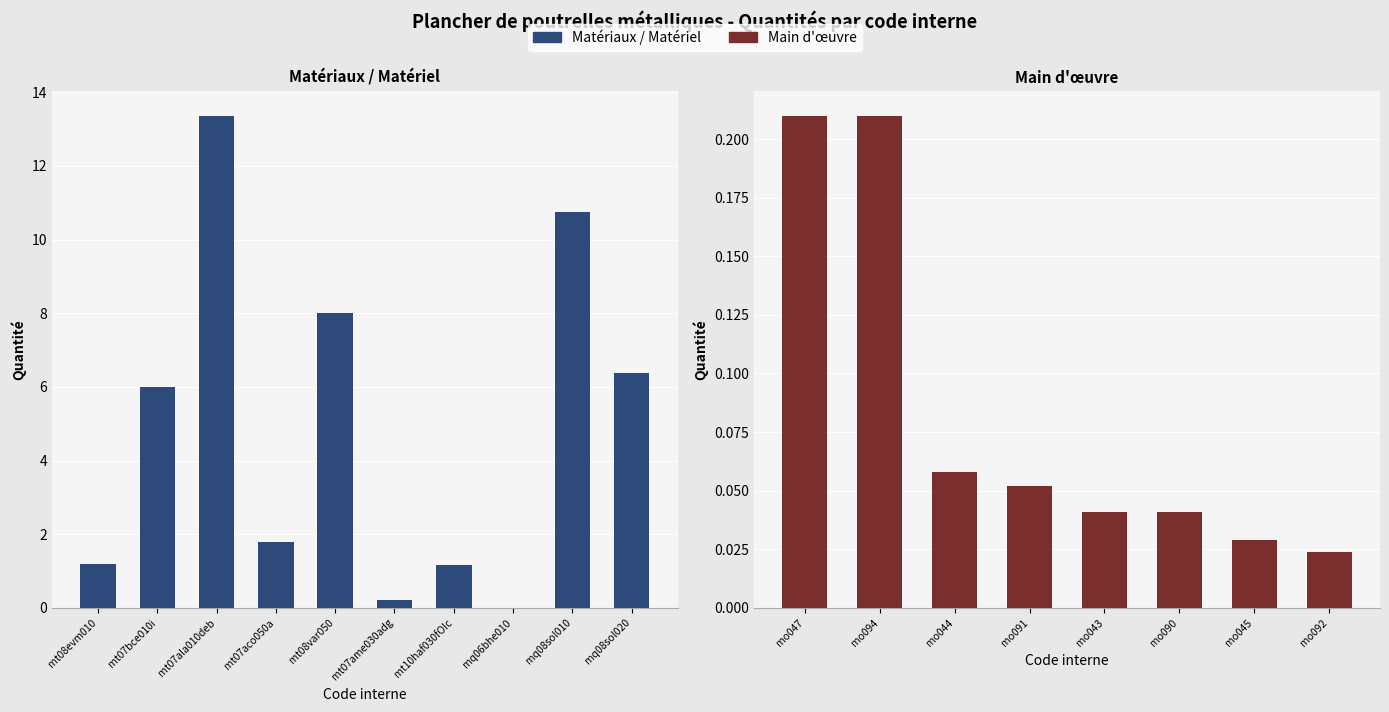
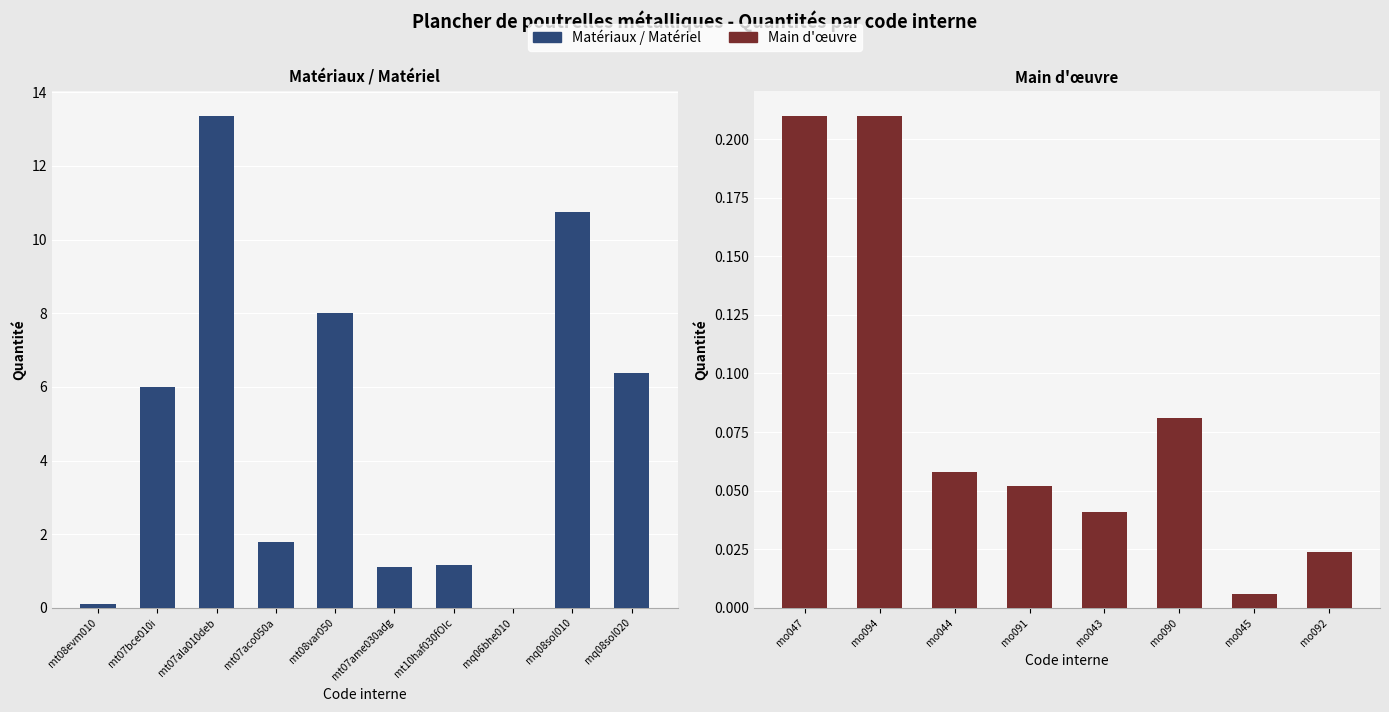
  {
    "Matériaux / Matériel": {
-     "mt08evm010": 1.2,
+     "mt08evm010": 0.1,
      "mt07bce010i": 6.0,
      "mt07ala010deb": 13.4,
      "mt07aco050a": 1.8,
      "mt08var050": 8.0,
-     "mt07ame030adg": 0.2,
+     "mt07ame030adg": 1.1,
      "mt10haf030fOIc": 1.2,
      "mq08sol010": 10.7,
      "mq08sol020": 6.4
    },
    "Main d'œuvre": {
      "mo047": 0.210,
      "mo094": 0.210,
      "mo044": 0.058,
      "mo091": 0.052,
      "mo043": 0.041,
-     "mo090": 0.041,
-     "mo045": 0.029,
+     "mo090": 0.081,
+     "mo045": 0.006,
      "mo092": 0.024
    }
  }
